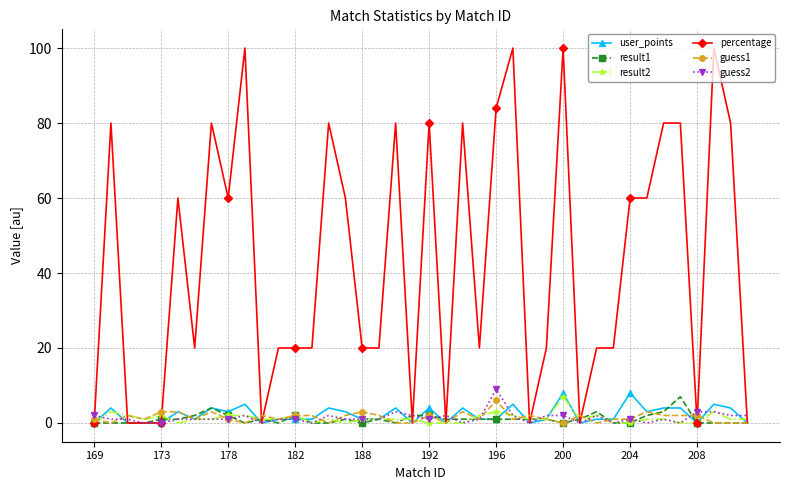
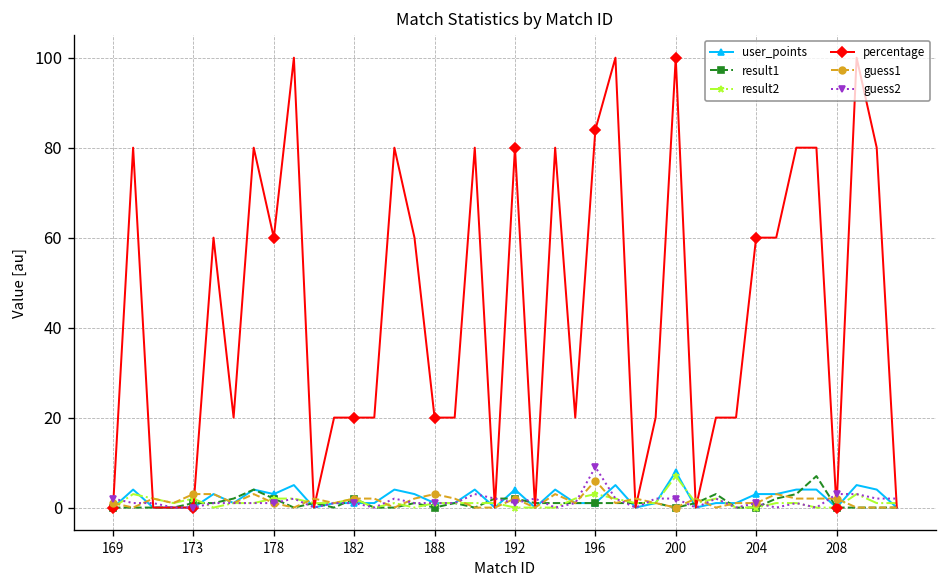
  {
    "user_points": {
      "178": 3,
      "192": 4,
      "200": 8,
-     "204": 8
+     "204": 3
    },
    "result1": {
      "173": 1,
      "188": 0
    },
    "result2": {
      "173": 2,
      "192": 0,
      "196": 3,
      "200": 7
    },
    "percentage": {
      "178": 60,
      "182": 20,
      "188": 20,
      "192": 80,
      "196": 84,
      "200": 100,
      "204": 60
    },
    "guess1": {
      "169": 1,
      "173": 3,
      "188": 3,
      "196": 6,
      "208": 2
    },
    "guess2": {
      "169": 2,
      "192": 1,
      "196": 9,
      "200": 2,
      "208": 3
    }
  }
